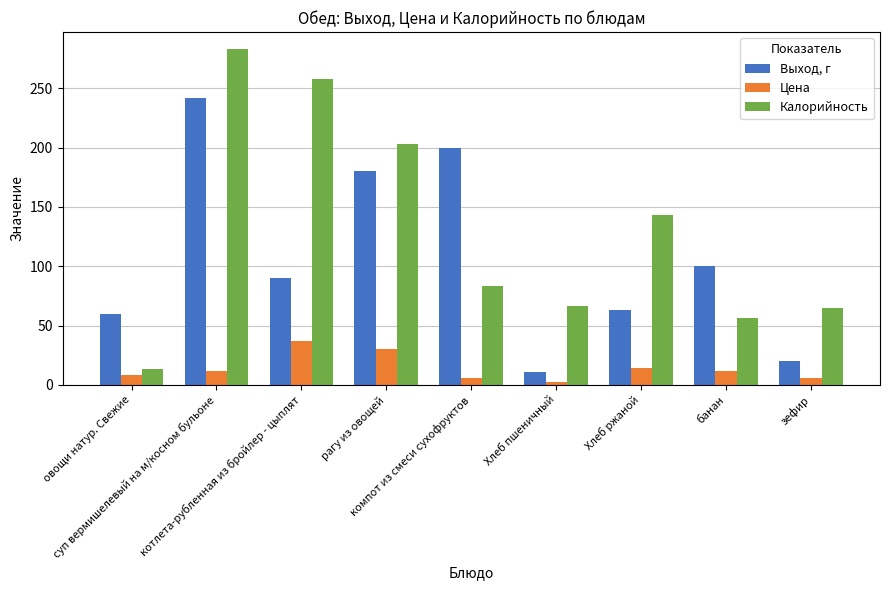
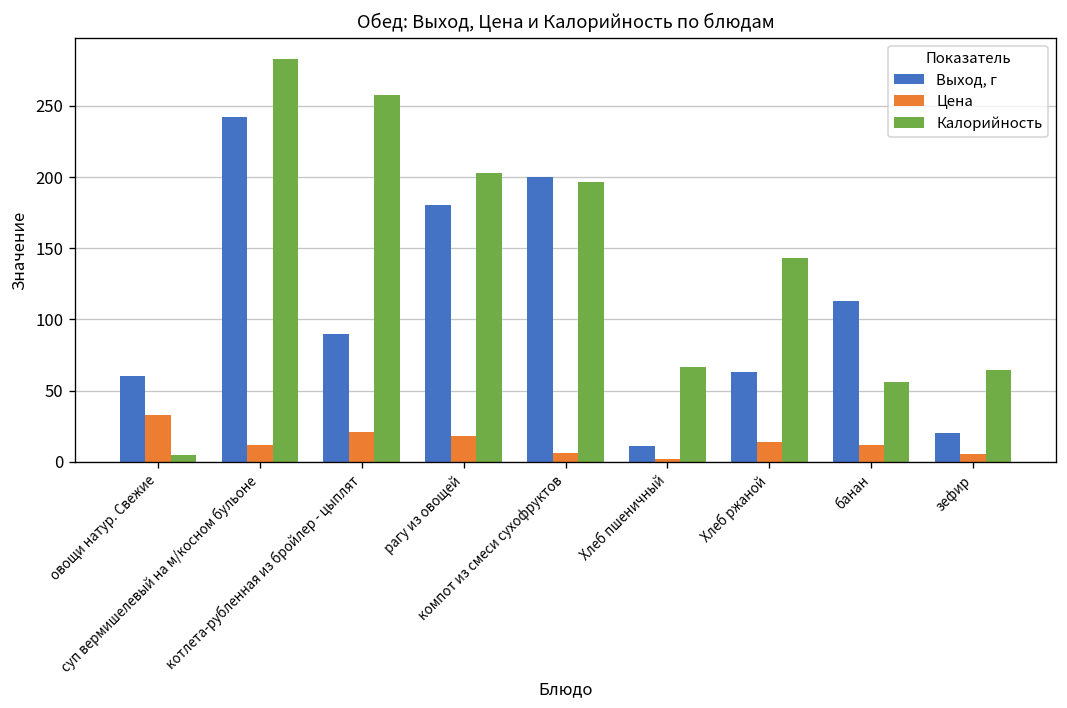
  {
    "Выход, г": {
      "овощи натур. Свежие": 60,
      "суп вермишелевый на м/косном бульоне": 242,
      "котлета-рубленная из бройлер - цыплят": 90,
      "рагу из овощей": 180,
      "компот из смеси сухофруктов": 200,
      "Хлеб пшеничный": 11,
      "Хлеб ржаной": 63,
-     "банан": 100,
+     "банан": 113,
      "зефир": 20
    },
    "Цена": {
-     "овощи натур. Свежие": 8,
+     "овощи натур. Свежие": 33,
      "суп вермишелевый на м/косном бульоне": 12,
-     "котлета-рубленная из бройлер - цыплят": 37,
-     "рагу из овощей": 30,
+     "котлета-рубленная из бройлер - цыплят": 21,
+     "рагу из овощей": 18,
      "компот из смеси сухофруктов": 6,
      "Хлеб ржаной": 14,
      "банан": 12,
      "зефир": 6
    },
    "Калорийность": {
-     "овощи натур. Свежие": 13,
+     "овощи натур. Свежие": 5,
      "суп вермишелевый на м/косном бульоне": 283,
      "котлета-рубленная из бройлер - цыплят": 257,
      "рагу из овощей": 203,
-     "компот из смеси сухофруктов": 83,
+     "компот из смеси сухофруктов": 196,
      "Хлеб пшеничный": 67,
      "Хлеб ржаной": 143,
      "банан": 56,
      "зефир": 65
    }
  }
